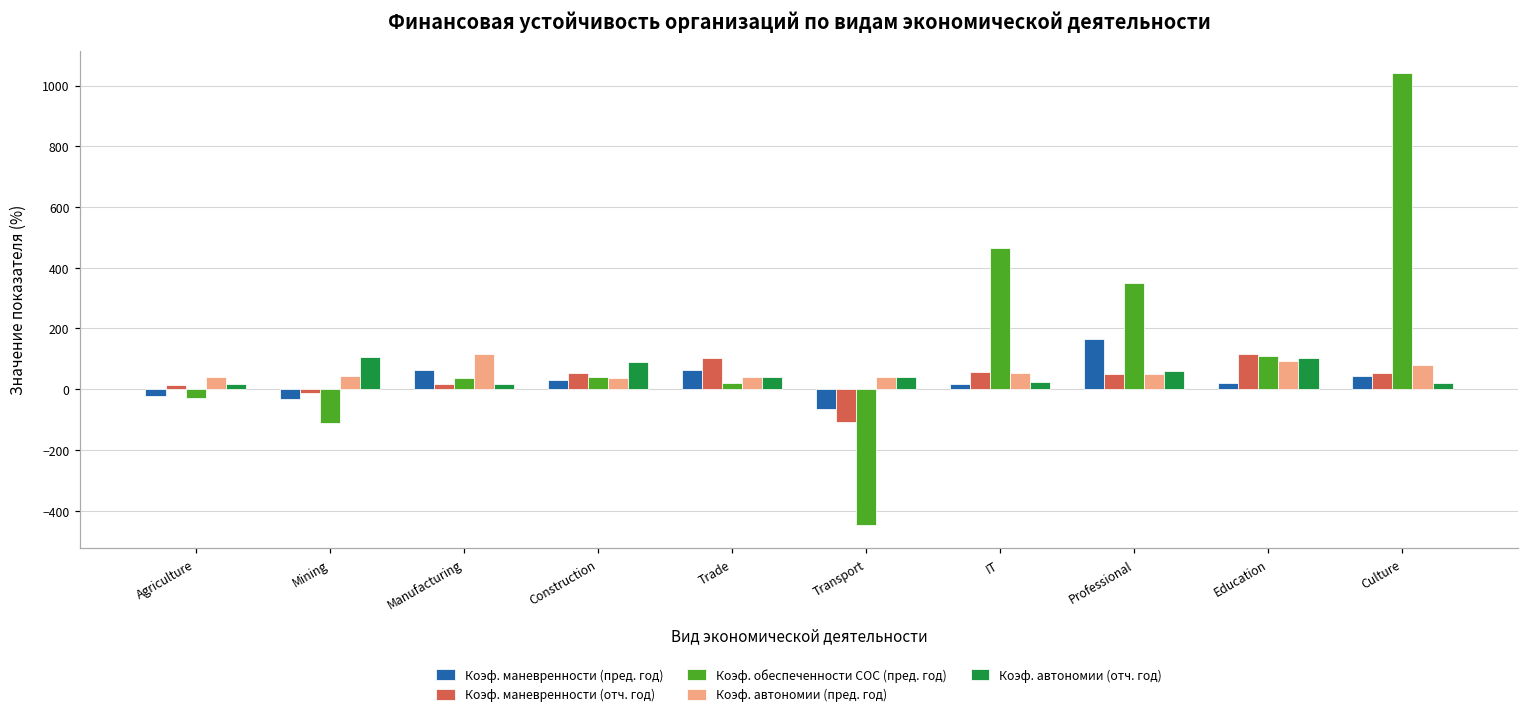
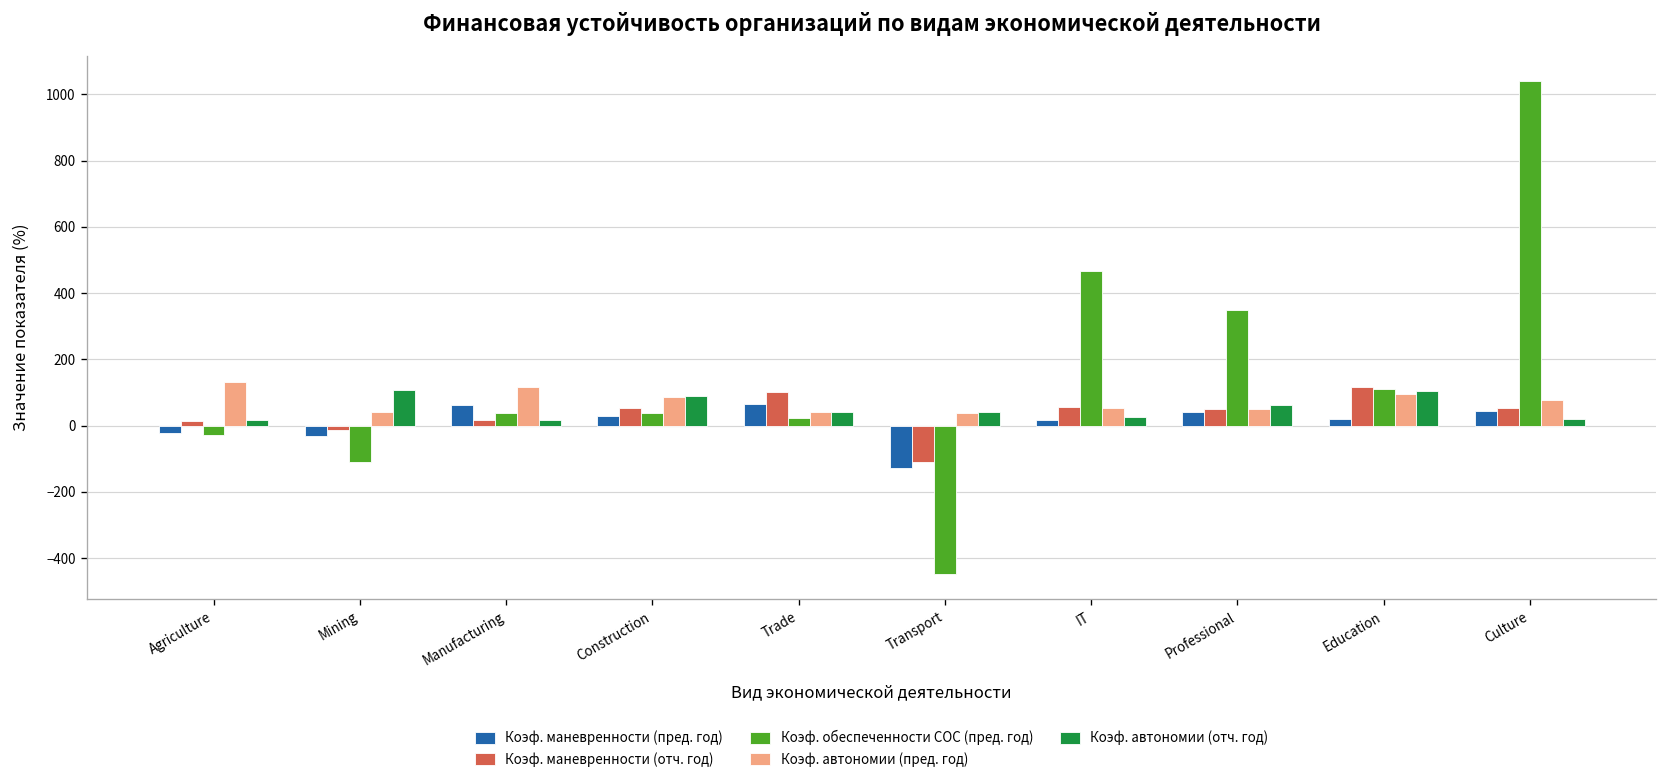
  {
    "Коэф. маневренности (пред. год)": {
      "Agriculture": -20,
      "Mining": -30,
      "Manufacturing": 60,
      "Construction": 30,
      "Trade": 60,
-     "Transport": -60,
+     "Transport": -130,
      "IT": 20,
-     "Professional": 170,
+     "Professional": 40,
      "Education": 20,
      "Culture": 40
    },
    "Коэф. маневренности (отч. год)": {
      "Agriculture": 10,
      "Mining": -10,
      "Manufacturing": 20,
      "Construction": 50,
      "Trade": 100,
      "Transport": -110,
      "IT": 60,
      "Professional": 50,
      "Education": 120,
      "Culture": 50
    },
    "Коэф. обеспеченности СОС (пред. год)": {
      "Agriculture": -30,
      "Mining": -110,
      "Manufacturing": 40,
      "Construction": 40,
      "Trade": 20,
      "Transport": -450,
      "IT": 470,
      "Professional": 350,
      "Education": 110,
      "Culture": 1040
    },
    "Коэф. автономии (пред. год)": {
-     "Agriculture": 40,
+     "Agriculture": 130,
      "Mining": 40,
      "Manufacturing": 120,
-     "Construction": 40,
+     "Construction": 90,
      "Trade": 40,
      "Transport": 40,
      "IT": 50,
      "Professional": 50,
      "Education": 90,
      "Culture": 80
    },
    "Коэф. автономии (отч. год)": {
      "Agriculture": 20,
      "Mining": 110,
      "Manufacturing": 20,
      "Construction": 90,
      "Trade": 40,
      "Transport": 40,
      "IT": 20,
      "Professional": 60,
      "Education": 100,
      "Culture": 20
    }
  }
